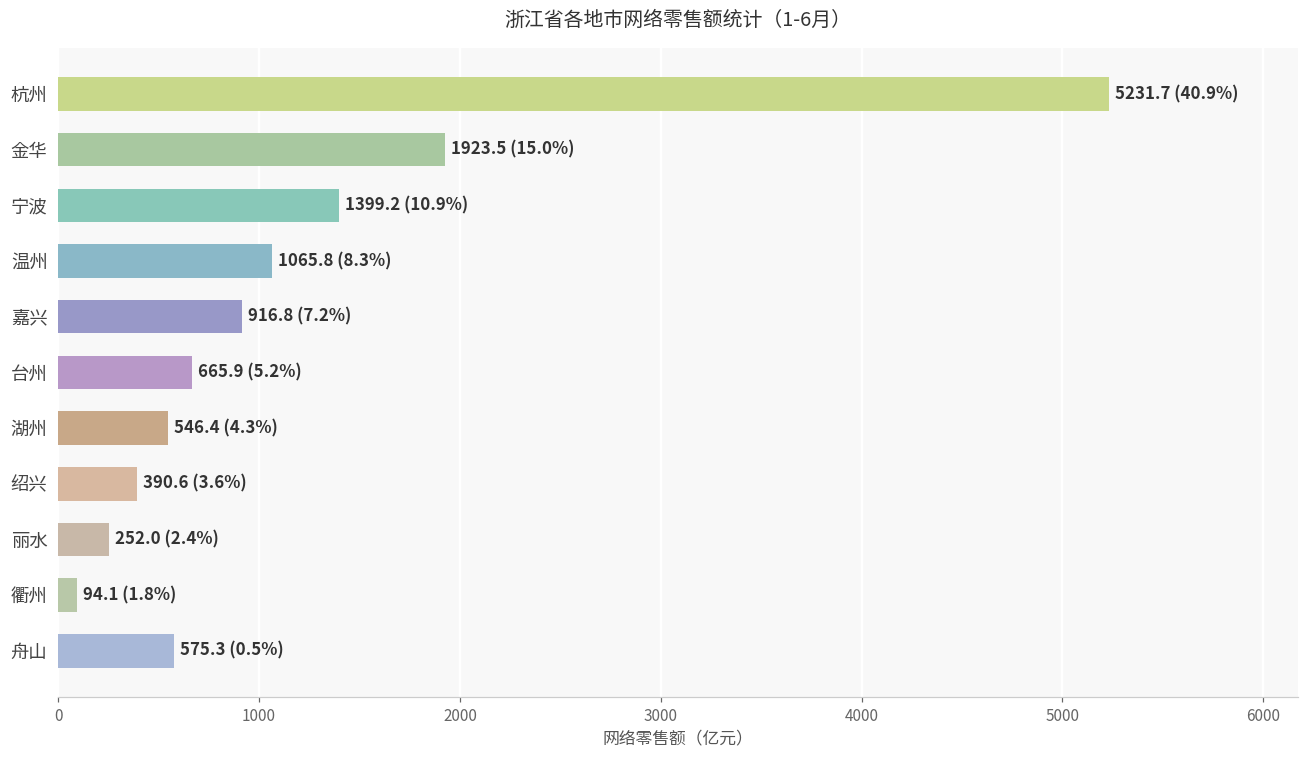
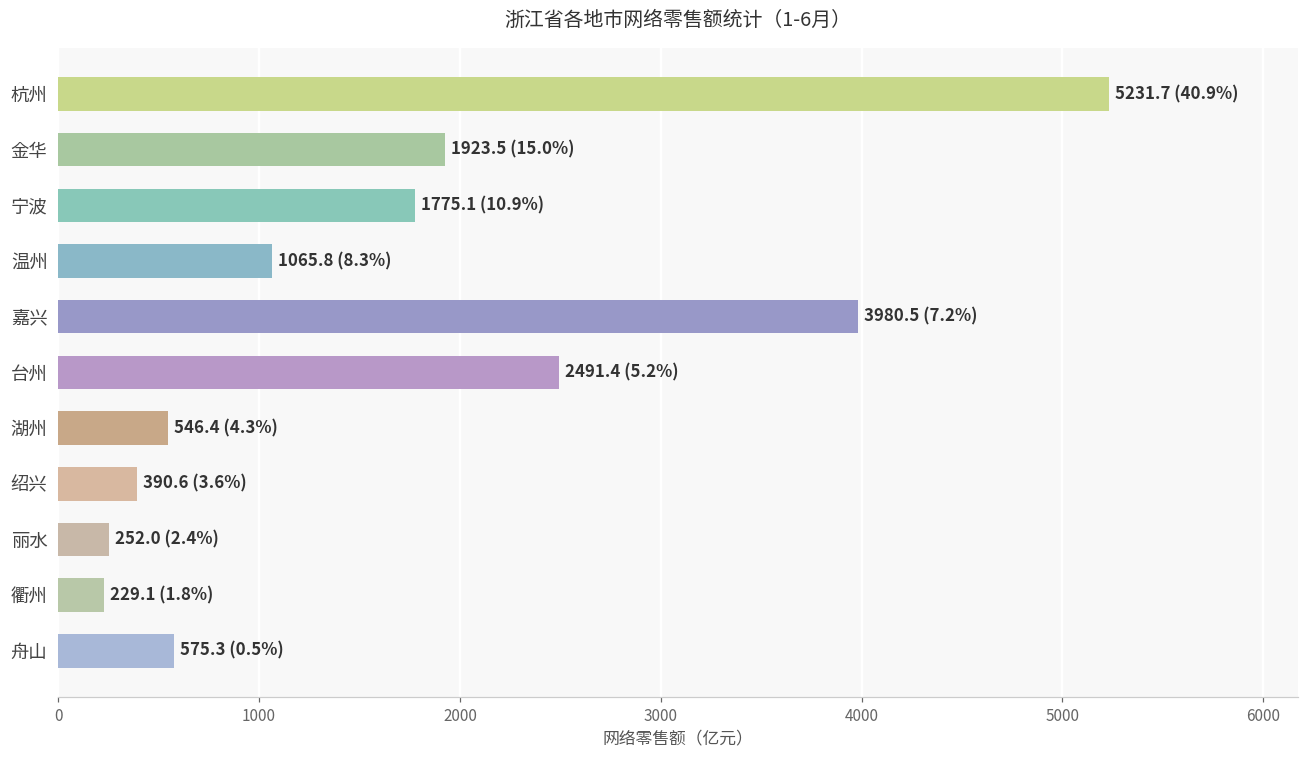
  {
    "杭州": 5231.7,
    "金华": 1923.5,
-   "宁波": 1399.2,
+   "宁波": 1775.1,
    "温州": 1065.8,
-   "嘉兴": 916.8,
-   "台州": 665.9,
+   "嘉兴": 3980.5,
+   "台州": 2491.4,
    "湖州": 546.4,
    "绍兴": 390.6,
    "丽水": 252.0,
-   "衢州": 94.1,
+   "衢州": 229.1,
    "舟山": 575.3
  }
